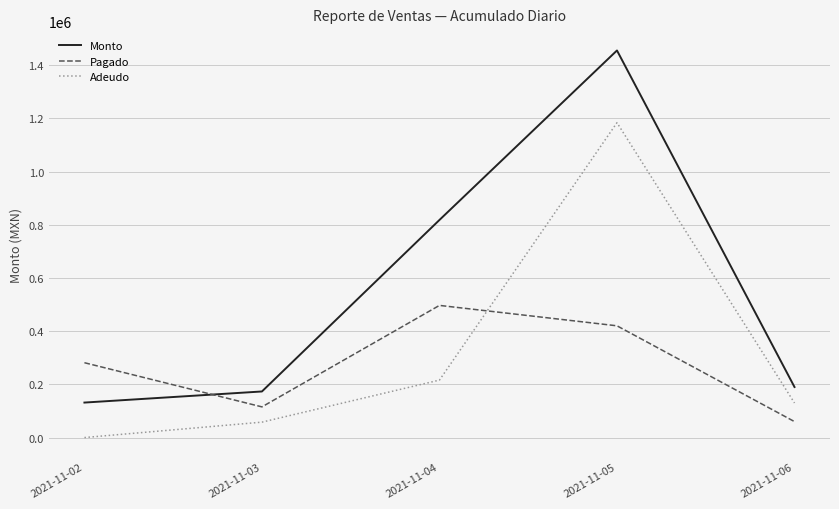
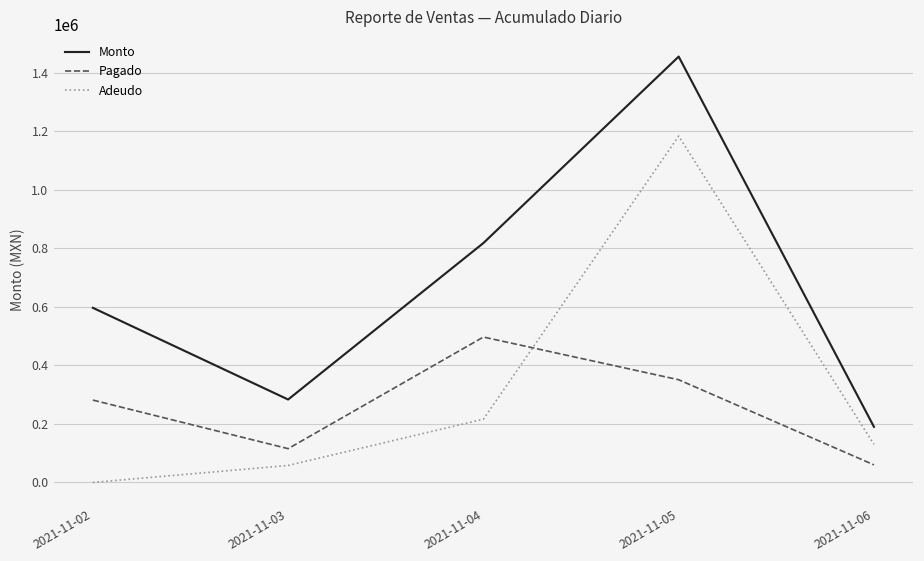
  {
    "Monto": {
-     "2021-11-02": 130000,
-     "2021-11-03": 170000,
+     "2021-11-02": 600000,
+     "2021-11-03": 280000,
      "2021-11-04": 820000,
      "2021-11-05": 1450000,
      "2021-11-06": 190000
    },
    "Pagado": {
      "2021-11-02": 280000,
      "2021-11-03": 120000,
      "2021-11-04": 500000,
-     "2021-11-05": 420000,
+     "2021-11-05": 350000,
      "2021-11-06": 60000
    },
    "Adeudo": {
      "2021-11-02": 0,
      "2021-11-03": 60000,
      "2021-11-04": 220000,
      "2021-11-05": 1180000,
      "2021-11-06": 130000
    }
  }
